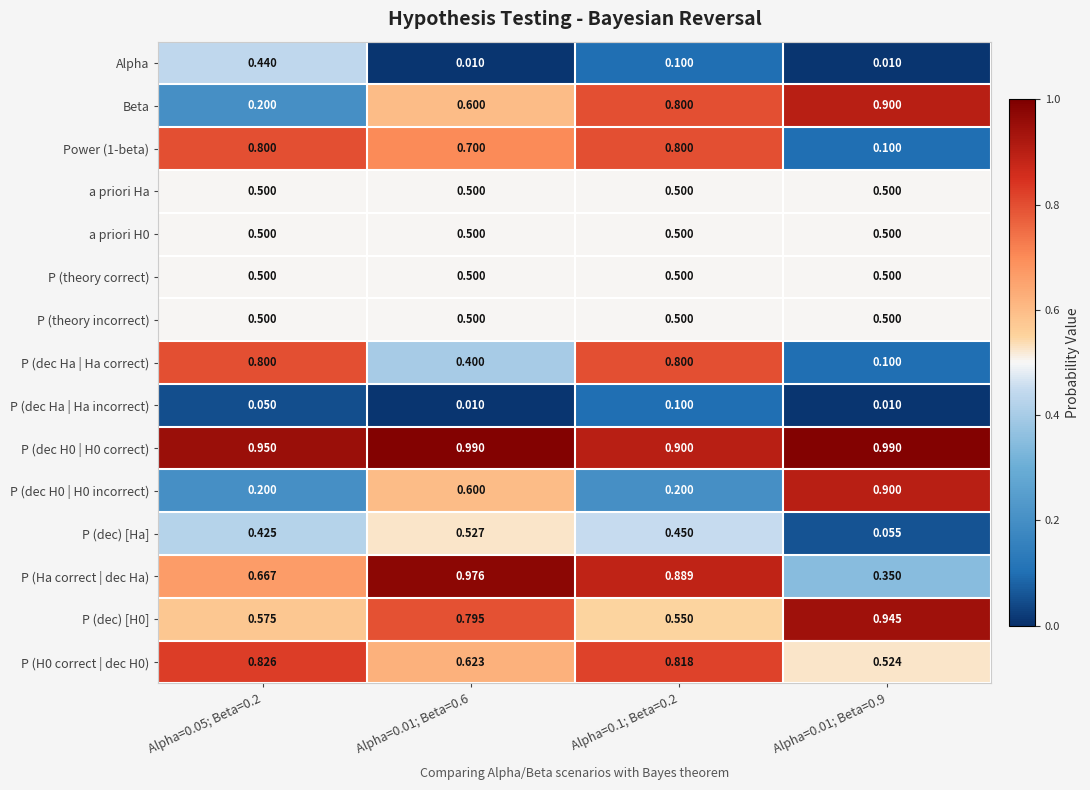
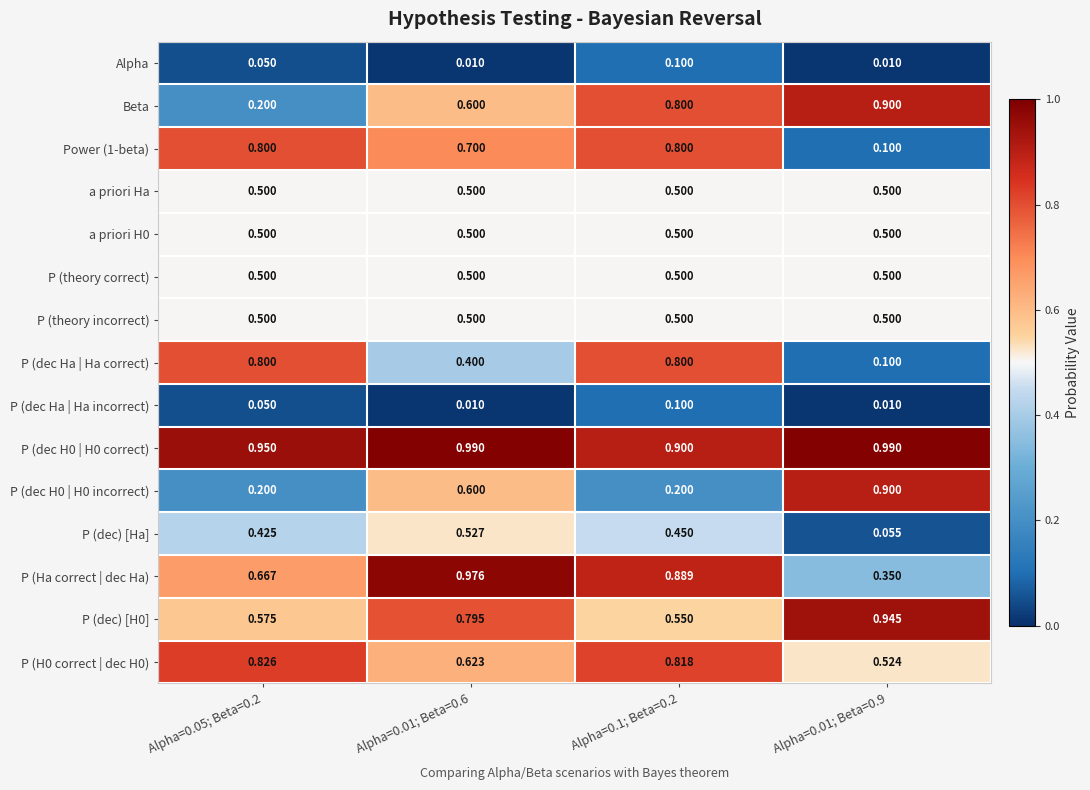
  {
    "Alpha": {
-     "Alpha=0.05; Beta=0.2": 0.440,
+     "Alpha=0.05; Beta=0.2": 0.050,
      "Alpha=0.01; Beta=0.6": 0.010,
      "Alpha=0.1; Beta=0.2": 0.100,
      "Alpha=0.01; Beta=0.9": 0.010
    },
    "Beta": {
      "Alpha=0.05; Beta=0.2": 0.200,
      "Alpha=0.01; Beta=0.6": 0.600,
      "Alpha=0.1; Beta=0.2": 0.800,
      "Alpha=0.01; Beta=0.9": 0.900
    },
    "Power (1-beta)": {
      "Alpha=0.05; Beta=0.2": 0.800,
      "Alpha=0.01; Beta=0.6": 0.700,
      "Alpha=0.1; Beta=0.2": 0.800,
      "Alpha=0.01; Beta=0.9": 0.100
    },
    "a priori Ha": {
      "Alpha=0.05; Beta=0.2": 0.500,
      "Alpha=0.01; Beta=0.6": 0.500,
      "Alpha=0.1; Beta=0.2": 0.500,
      "Alpha=0.01; Beta=0.9": 0.500
    },
    "a priori H0": {
      "Alpha=0.05; Beta=0.2": 0.500,
      "Alpha=0.01; Beta=0.6": 0.500,
      "Alpha=0.1; Beta=0.2": 0.500,
      "Alpha=0.01; Beta=0.9": 0.500
    },
    "P (theory correct)": {
      "Alpha=0.05; Beta=0.2": 0.500,
      "Alpha=0.01; Beta=0.6": 0.500,
      "Alpha=0.1; Beta=0.2": 0.500,
      "Alpha=0.01; Beta=0.9": 0.500
    },
    "P (theory incorrect)": {
      "Alpha=0.05; Beta=0.2": 0.500,
      "Alpha=0.01; Beta=0.6": 0.500,
      "Alpha=0.1; Beta=0.2": 0.500,
      "Alpha=0.01; Beta=0.9": 0.500
    },
    "P (dec Ha | Ha correct)": {
      "Alpha=0.05; Beta=0.2": 0.800,
      "Alpha=0.01; Beta=0.6": 0.400,
      "Alpha=0.1; Beta=0.2": 0.800,
      "Alpha=0.01; Beta=0.9": 0.100
    },
    "P (dec Ha | Ha incorrect)": {
      "Alpha=0.05; Beta=0.2": 0.050,
      "Alpha=0.01; Beta=0.6": 0.010,
      "Alpha=0.1; Beta=0.2": 0.100,
      "Alpha=0.01; Beta=0.9": 0.010
    },
    "P (dec H0 | H0 correct)": {
      "Alpha=0.05; Beta=0.2": 0.950,
      "Alpha=0.01; Beta=0.6": 0.990,
      "Alpha=0.1; Beta=0.2": 0.900,
      "Alpha=0.01; Beta=0.9": 0.990
    },
    "P (dec H0 | H0 incorrect)": {
      "Alpha=0.05; Beta=0.2": 0.200,
      "Alpha=0.01; Beta=0.6": 0.600,
      "Alpha=0.1; Beta=0.2": 0.200,
      "Alpha=0.01; Beta=0.9": 0.900
    },
    "P (dec) [Ha]": {
      "Alpha=0.05; Beta=0.2": 0.425,
      "Alpha=0.01; Beta=0.6": 0.527,
      "Alpha=0.1; Beta=0.2": 0.450,
      "Alpha=0.01; Beta=0.9": 0.055
    },
    "P (Ha correct | dec Ha)": {
      "Alpha=0.05; Beta=0.2": 0.667,
      "Alpha=0.01; Beta=0.6": 0.976,
      "Alpha=0.1; Beta=0.2": 0.889,
      "Alpha=0.01; Beta=0.9": 0.350
    },
    "P (dec) [H0]": {
      "Alpha=0.05; Beta=0.2": 0.575,
      "Alpha=0.01; Beta=0.6": 0.795,
      "Alpha=0.1; Beta=0.2": 0.550,
      "Alpha=0.01; Beta=0.9": 0.945
    },
    "P (H0 correct | dec H0)": {
      "Alpha=0.05; Beta=0.2": 0.826,
      "Alpha=0.01; Beta=0.6": 0.623,
      "Alpha=0.1; Beta=0.2": 0.818,
      "Alpha=0.01; Beta=0.9": 0.524
    }
  }
